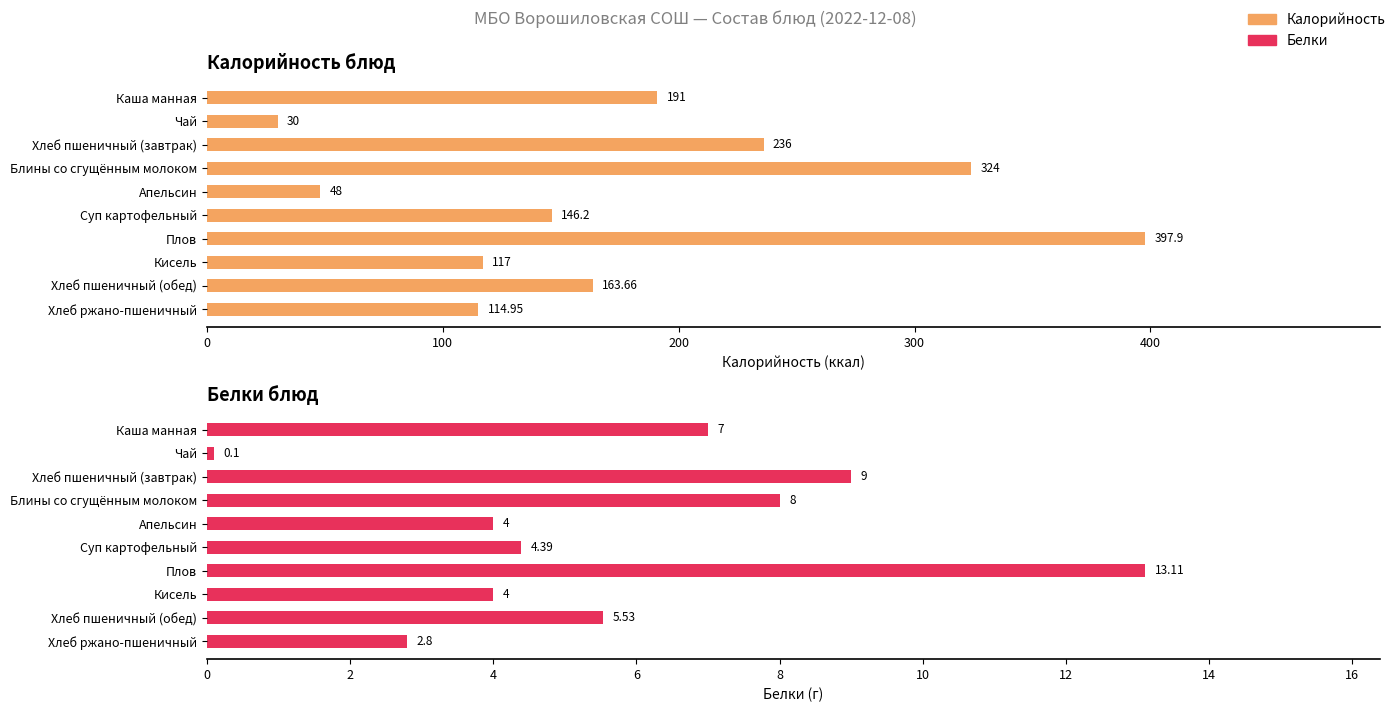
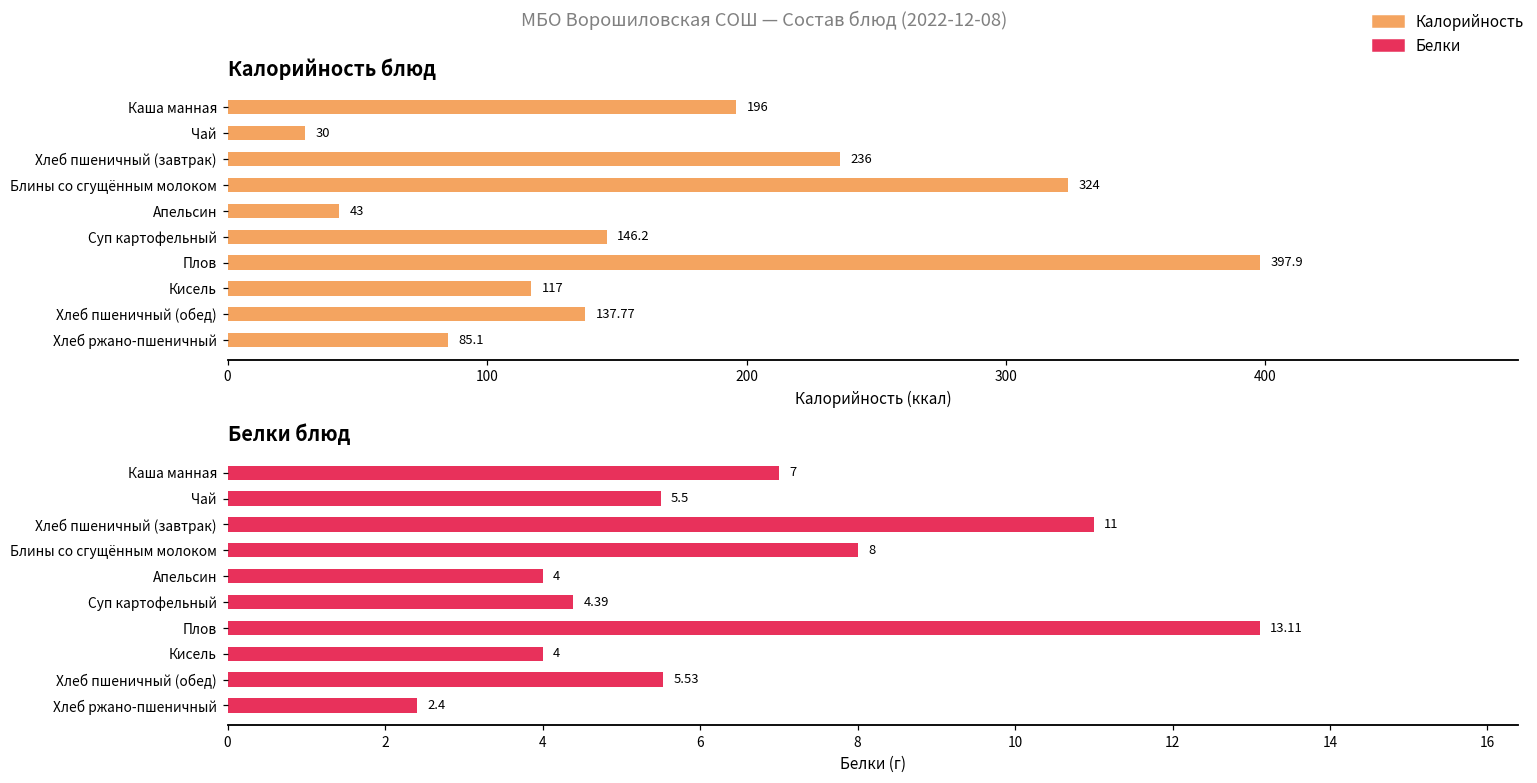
  {
    "Калорийность блюд": {
-     "Каша манная": 191,
+     "Каша манная": 196,
      "Чай": 30,
      "Хлеб пшеничный (завтрак)": 236,
      "Блины со сгущённым молоком": 324,
-     "Апельсин": 48,
+     "Апельсин": 43,
      "Суп картофельный": 146.2,
      "Плов": 397.9,
      "Кисель": 117,
-     "Хлеб пшеничный (обед)": 163.66,
-     "Хлеб ржано-пшеничный": 114.95
+     "Хлеб пшеничный (обед)": 137.77,
+     "Хлеб ржано-пшеничный": 85.1
    },
    "Белки блюд": {
      "Каша манная": 7,
-     "Чай": 0.1,
-     "Хлеб пшеничный (завтрак)": 9,
+     "Чай": 5.5,
+     "Хлеб пшеничный (завтрак)": 11,
      "Блины со сгущённым молоком": 8,
      "Апельсин": 4,
      "Суп картофельный": 4.39,
      "Плов": 13.11,
      "Кисель": 4,
      "Хлеб пшеничный (обед)": 5.53,
-     "Хлеб ржано-пшеничный": 2.8
+     "Хлеб ржано-пшеничный": 2.4
    }
  }
